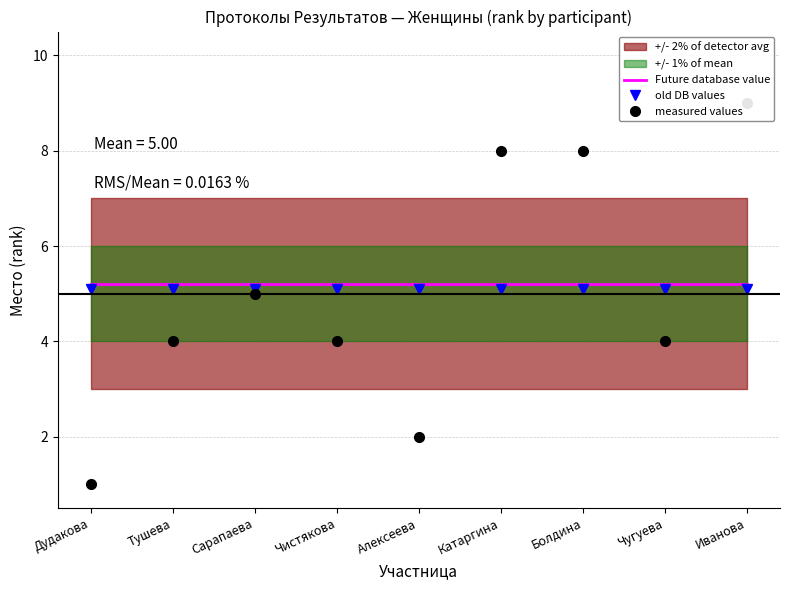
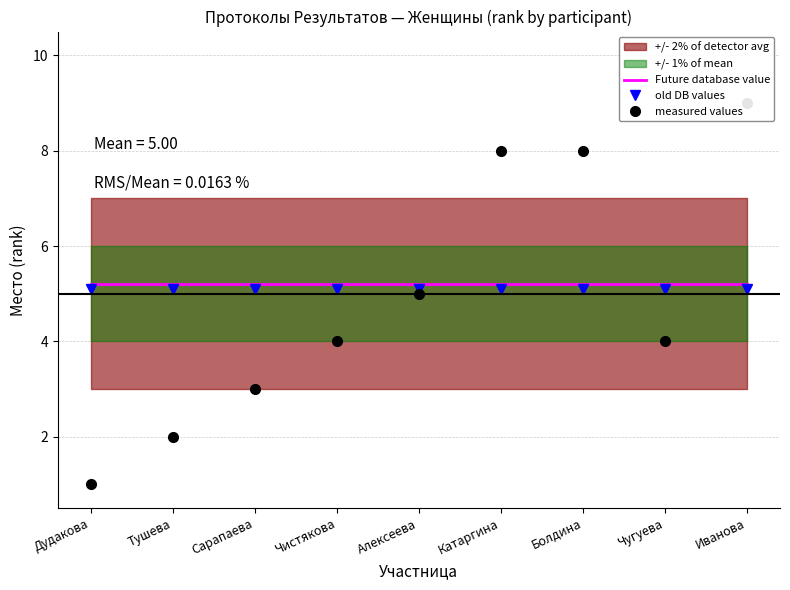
  {
    "+/- 2% of detector avg": {
      "Дудакова": 7,
      "Сарапаева": 7,
      "Чистякова": 7,
      "Алексеева": 7,
      "Катаргина": 7,
      "Болдина": 7,
      "Чугуева": 7,
      "Иванова": 7
    },
    "Future database value": {
      "Дудакова": 5.2,
      "Тушева": 5.2,
      "Сарапаева": 5.2,
      "Чистякова": 5.2,
      "Алексеева": 5.2,
      "Катаргина": 5.2,
      "Болдина": 5.2,
      "Чугуева": 5.2,
      "Иванова": 5.2
    },
    "+/- 1% of mean": {
      "Дудакова": 6,
      "Тушева": 6,
      "Сарапаева": 6,
      "Чистякова": 6,
      "Алексеева": 6,
      "Катаргина": 6,
      "Болдина": 6,
      "Чугуева": 6,
      "Иванова": 6
    },
    "old DB values": {
      "Дудакова": 5.1,
      "Тушева": 5.1,
      "Сарапаева": 5.1,
      "Чистякова": 5.1,
      "Алексеева": 5.1,
      "Катаргина": 5.1,
      "Болдина": 5.1,
      "Чугуева": 5.1,
      "Иванова": 5.1
    },
    "measured values": {
      "Дудакова": 1,
-     "Тушева": 4,
-     "Сарапаева": 5,
+     "Тушева": 2,
+     "Сарапаева": 3,
      "Чистякова": 4,
-     "Алексеева": 2,
+     "Алексеева": 5,
      "Катаргина": 8,
      "Болдина": 8,
      "Чугуева": 4
    }
  }
